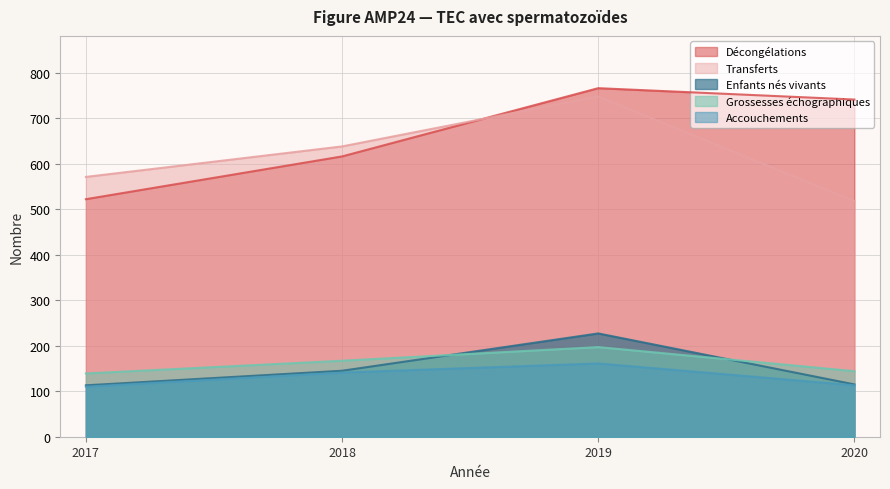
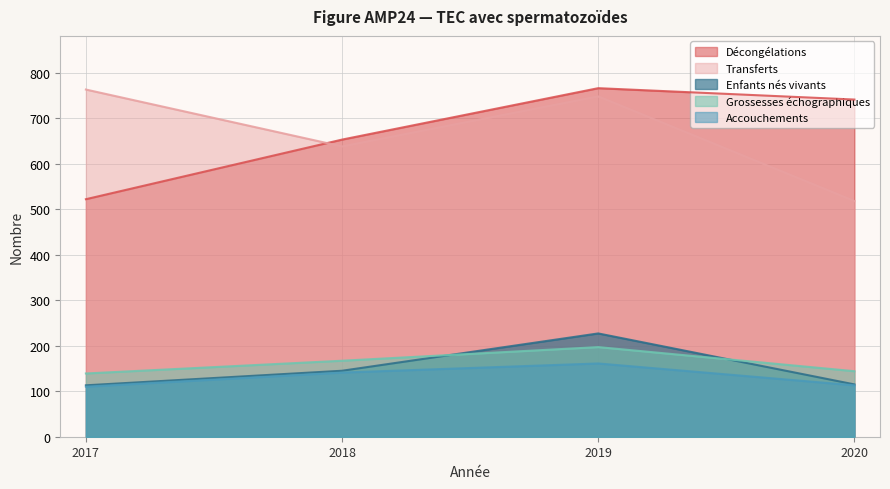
  {
    "Décongélations": {
      "2017": 520,
-     "2018": 620,
+     "2018": 650,
      "2019": 770
    },
    "Transferts": {
-     "2017": 570,
+     "2017": 760,
      "2018": 640,
      "2019": 750,
      "2020": 520
    },
    "Enfants nés vivants": {
      "2019": 230
    }
  }
